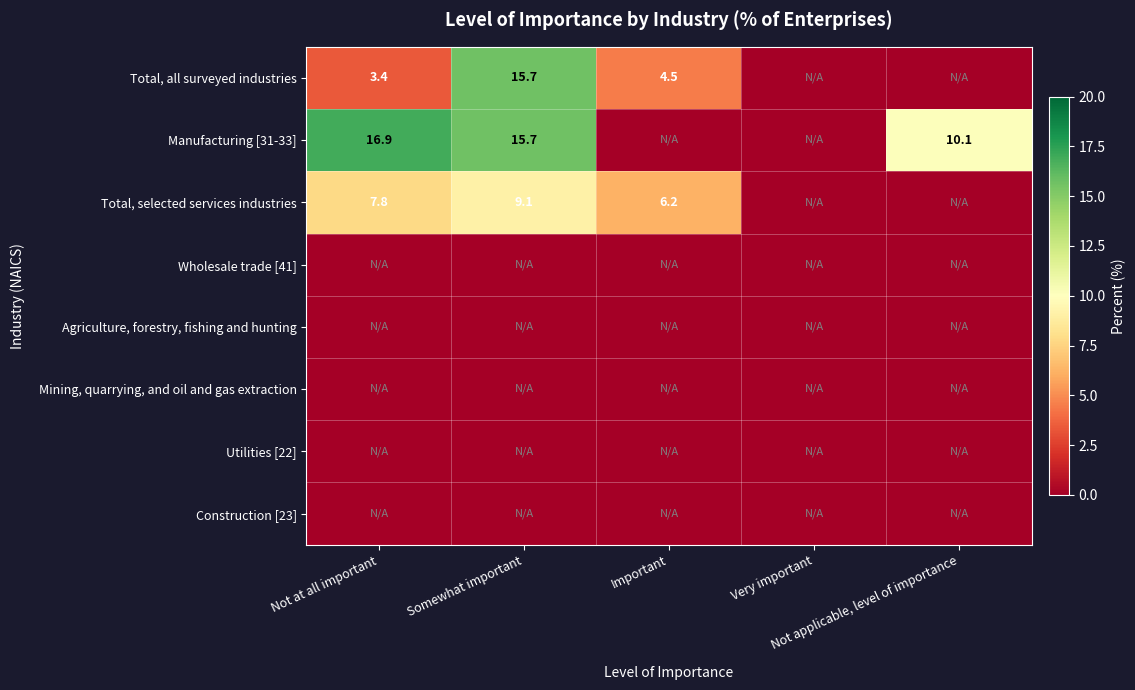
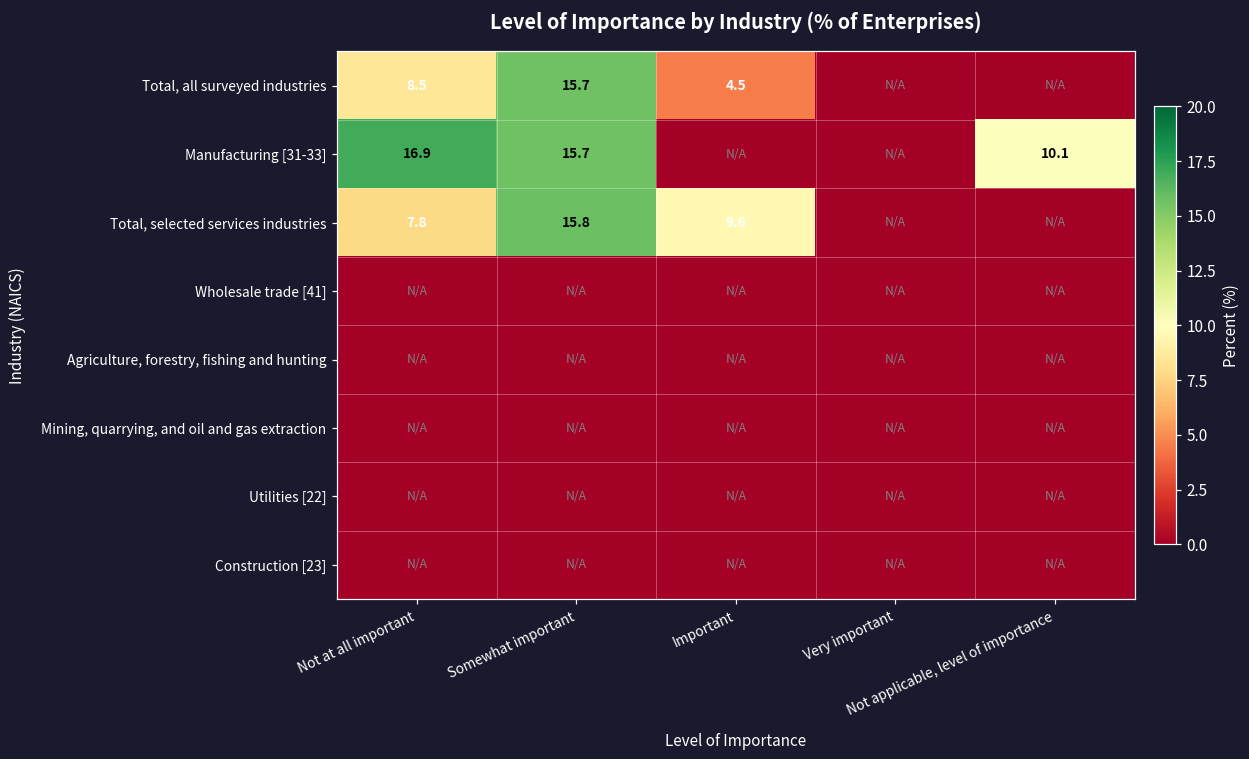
  {
    "Total, all surveyed industries": {
-     "Not at all important": 3.4,
+     "Not at all important": 8.5,
      "Somewhat important": 15.7,
      "Important": 4.5
    },
    "Manufacturing [31-33]": {
      "Not at all important": 16.9,
      "Somewhat important": 15.7,
      "Not applicable, level of importance": 10.1
    },
    "Total, selected services industries": {
      "Not at all important": 7.8,
-     "Somewhat important": 9.1,
-     "Important": 6.2
+     "Somewhat important": 15.8,
+     "Important": 9.6
    }
  }
